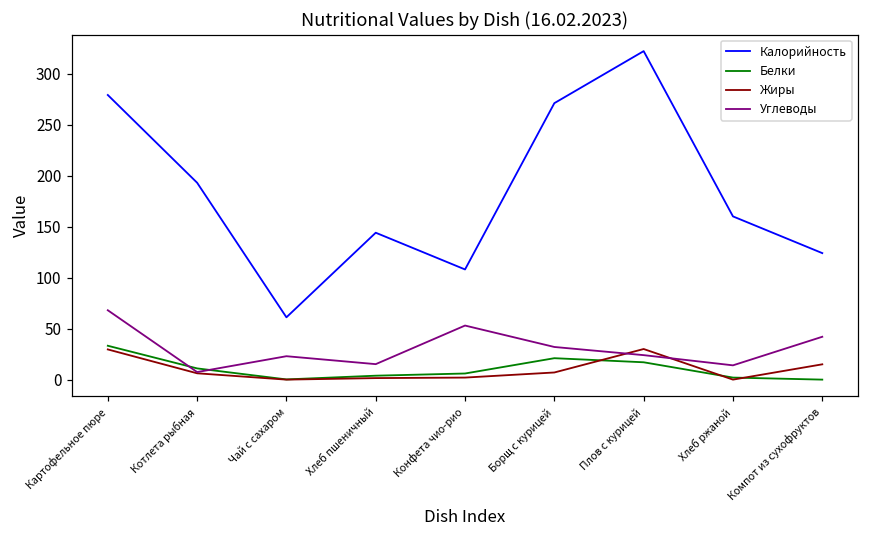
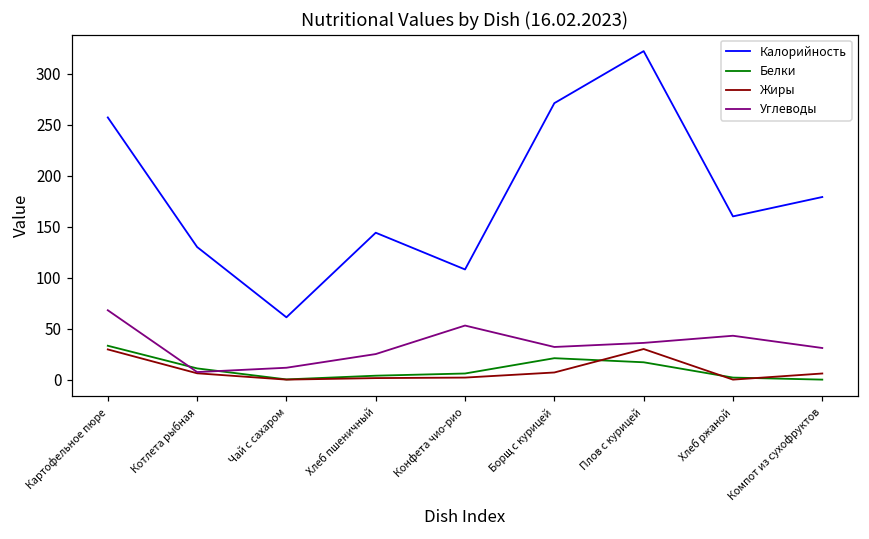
  {
    "Калорийность": {
-     "Картофельное пюре": 280,
-     "Котлета рыбная": 190,
+     "Картофельное пюре": 260,
+     "Котлета рыбная": 130,
      "Чай с сахаром": 60,
      "Хлеб пшеничный": 140,
      "Конфета чио-рио": 110,
      "Борщ с курицей": 270,
      "Плов с курицей": 320,
      "Хлеб ржаной": 160,
-     "Компот из сухофруктов": 120
+     "Компот из сухофруктов": 180
    },
    "Белки": {
      "Картофельное пюре": 30,
      "Котлета рыбная": 10,
      "Конфета чио-рио": 10,
      "Борщ с курицей": 20,
      "Плов с курицей": 20,
      "Компот из сухофруктов": 0
    },
    "Жиры": {
      "Картофельное пюре": 30,
      "Конфета чио-рио": 0,
      "Борщ с курицей": 10,
      "Плов с курицей": 30,
-     "Компот из сухофруктов": 20
+     "Компот из сухофруктов": 10
    },
    "Углеводы": {
      "Картофельное пюре": 70,
-     "Чай с сахаром": 20,
-     "Хлеб пшеничный": 20,
+     "Чай с сахаром": 10,
+     "Хлеб пшеничный": 30,
      "Конфета чио-рио": 50,
      "Борщ с курицей": 30,
-     "Плов с курицей": 20,
-     "Хлеб ржаной": 10,
-     "Компот из сухофруктов": 40
+     "Плов с курицей": 40,
+     "Хлеб ржаной": 40,
+     "Компот из сухофруктов": 30
    }
  }
